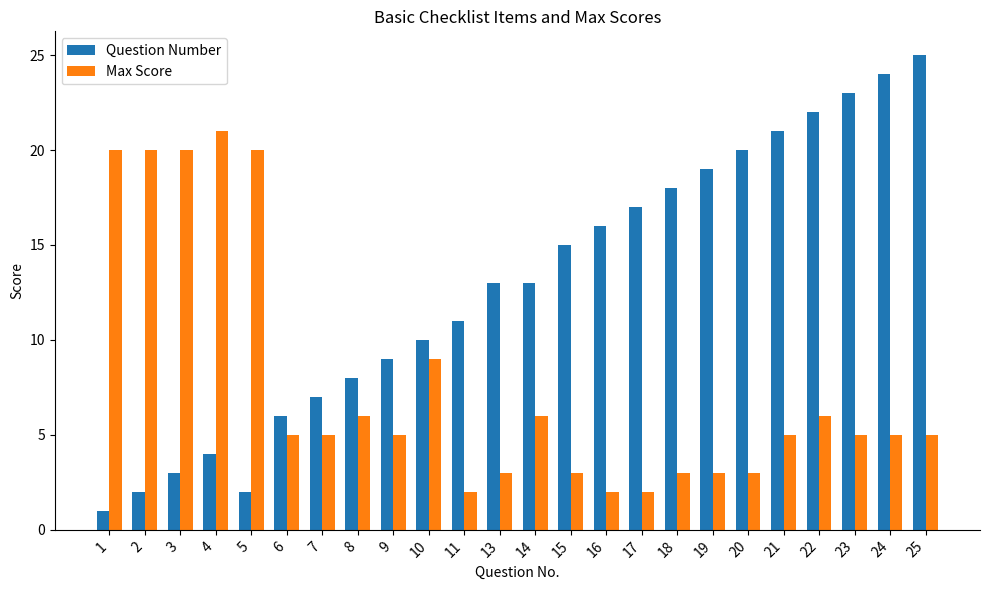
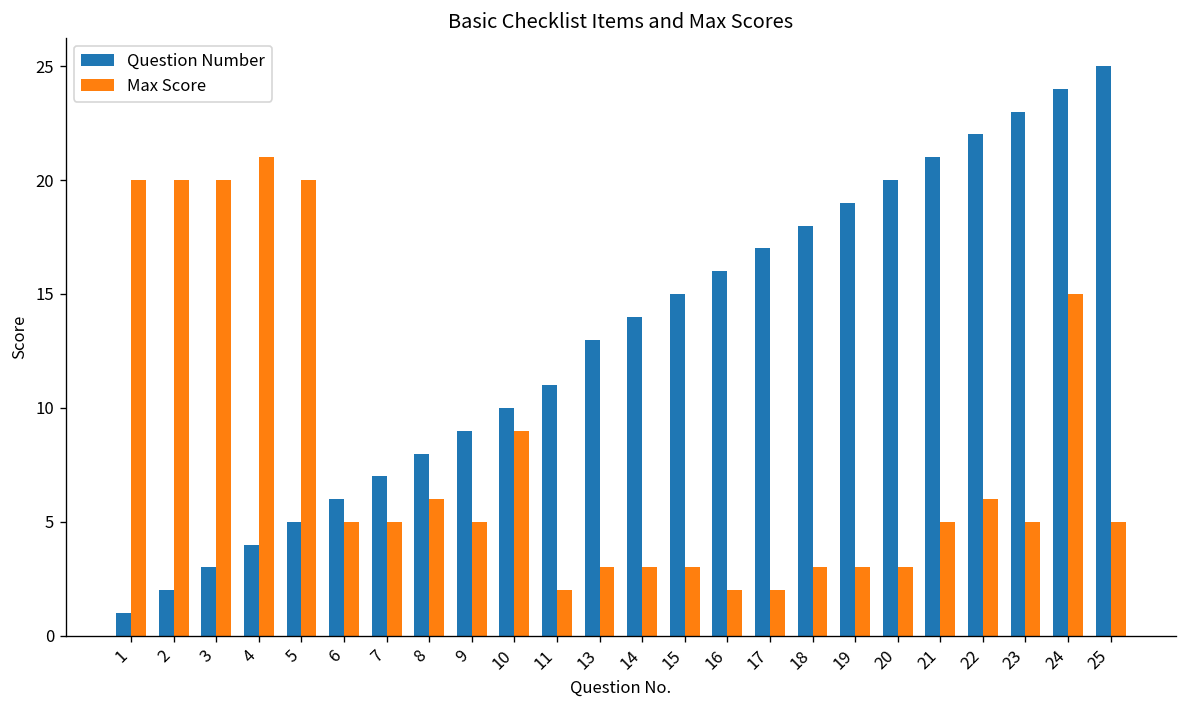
  {
    "Question Number": {
      "1": 1,
      "2": 2,
      "3": 3,
      "4": 4,
-     "5": 2,
+     "5": 5,
      "6": 6,
      "7": 7,
      "8": 8,
      "9": 9,
      "10": 10,
      "11": 11,
      "13": 13,
-     "14": 13,
+     "14": 14,
      "15": 15,
      "16": 16,
      "17": 17,
      "18": 18,
      "19": 19,
      "20": 20,
      "21": 21,
      "22": 22,
      "23": 23,
      "24": 24,
      "25": 25
    },
    "Max Score": {
      "1": 20,
      "2": 20,
      "3": 20,
      "4": 21,
      "5": 20,
      "6": 5,
      "7": 5,
      "8": 6,
      "9": 5,
      "10": 9,
      "11": 2,
      "13": 3,
-     "14": 6,
+     "14": 3,
      "15": 3,
      "16": 2,
      "17": 2,
      "18": 3,
      "19": 3,
      "20": 3,
      "21": 5,
      "22": 6,
      "23": 5,
-     "24": 5,
+     "24": 15,
      "25": 5
    }
  }
